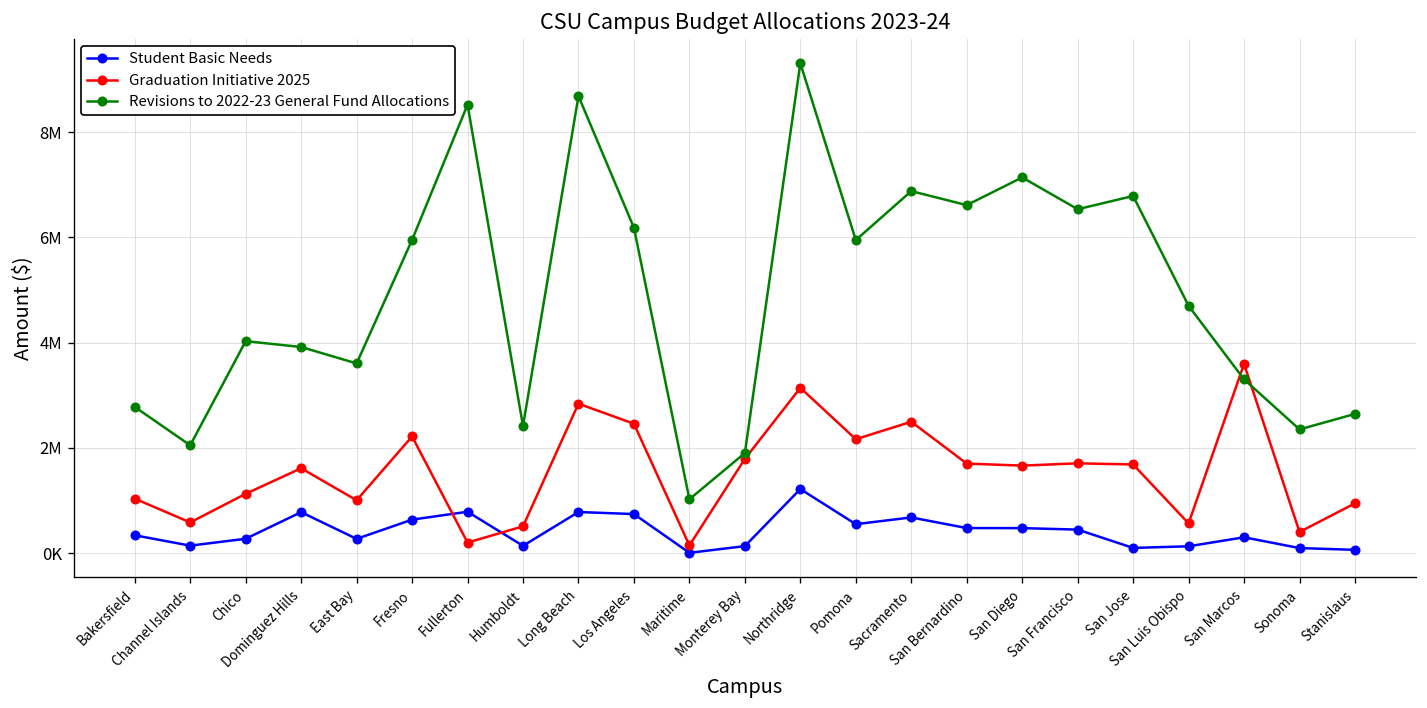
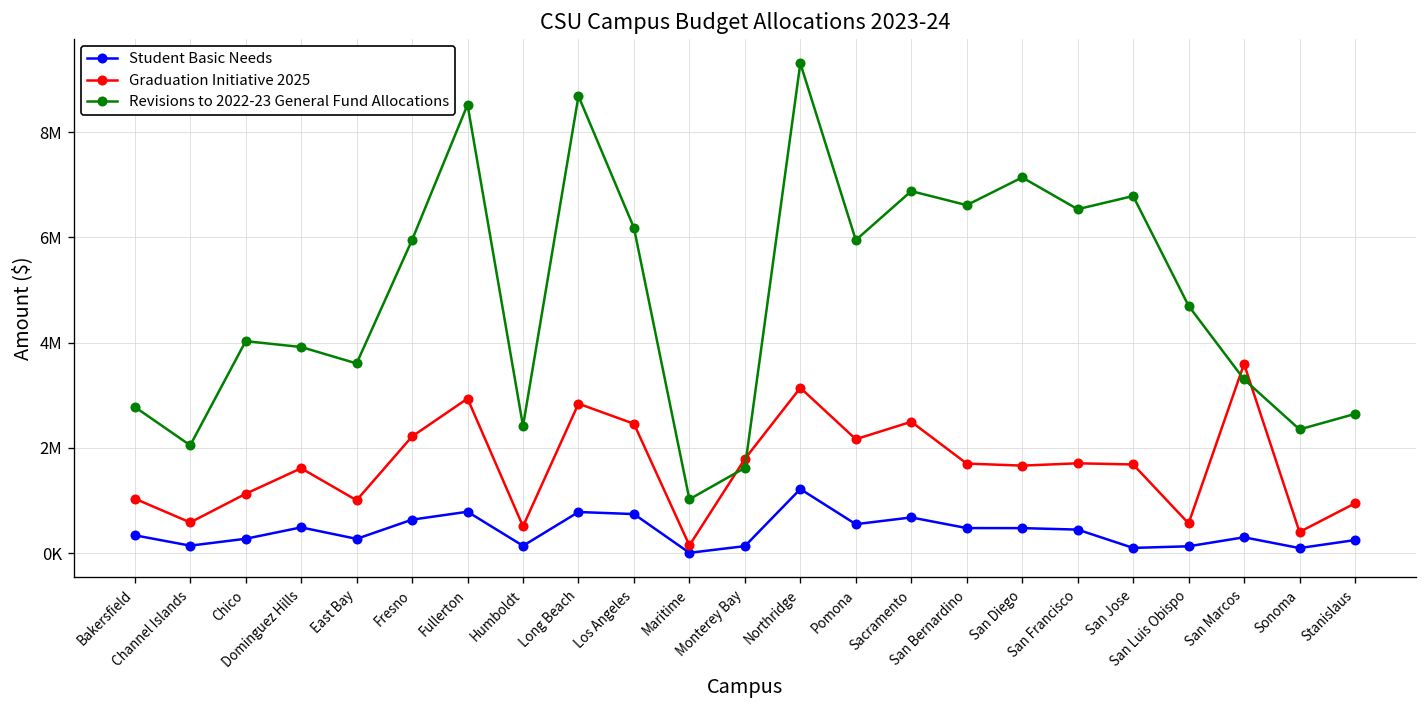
  {
    "Student Basic Needs": {
      "Bakersfield": 300000,
      "Channel Islands": 100000,
      "Chico": 300000,
-     "Dominguez Hills": 800000,
+     "Dominguez Hills": 500000,
      "East Bay": 300000,
      "Fresno": 600000,
      "Fullerton": 800000,
      "Humboldt": 100000,
      "Long Beach": 800000,
      "Los Angeles": 700000,
      "Maritime": 0,
      "Monterey Bay": 100000,
      "Northridge": 1200000,
      "Pomona": 600000,
      "Sacramento": 700000,
      "San Bernardino": 500000,
      "San Diego": 500000,
      "San Francisco": 500000,
      "San Jose": 100000,
      "San Luis Obispo": 100000,
      "San Marcos": 300000,
      "Sonoma": 100000,
-     "Stanislaus": 100000
+     "Stanislaus": 300000
    },
    "Graduation Initiative 2025": {
      "Bakersfield": 1000000,
      "Channel Islands": 600000,
      "Chico": 1100000,
      "Dominguez Hills": 1600000,
      "East Bay": 1000000,
      "Fresno": 2200000,
-     "Fullerton": 200000,
+     "Fullerton": 2900000,
      "Humboldt": 500000,
      "Long Beach": 2800000,
      "Los Angeles": 2500000,
      "Maritime": 200000,
      "Monterey Bay": 1800000,
      "Northridge": 3100000,
      "Pomona": 2200000,
      "Sacramento": 2500000,
      "San Bernardino": 1700000,
      "San Diego": 1700000,
      "San Francisco": 1700000,
      "San Jose": 1700000,
      "San Luis Obispo": 600000,
      "San Marcos": 3600000,
      "Sonoma": 400000,
      "Stanislaus": 900000
    },
    "Revisions to 2022-23 General Fund Allocations": {
      "Bakersfield": 2800000,
      "Channel Islands": 2100000,
      "Chico": 4000000,
      "Dominguez Hills": 3900000,
      "East Bay": 3600000,
      "Fresno": 6000000,
      "Fullerton": 8500000,
      "Humboldt": 2400000,
      "Long Beach": 8700000,
      "Los Angeles": 6200000,
      "Maritime": 1000000,
-     "Monterey Bay": 1900000,
+     "Monterey Bay": 1600000,
      "Northridge": 9300000,
      "Pomona": 5900000,
      "Sacramento": 6900000,
      "San Bernardino": 6600000,
      "San Diego": 7100000,
      "San Francisco": 6500000,
      "San Jose": 6800000,
      "San Luis Obispo": 4700000,
      "San Marcos": 3300000,
      "Sonoma": 2400000,
      "Stanislaus": 2600000
    }
  }
